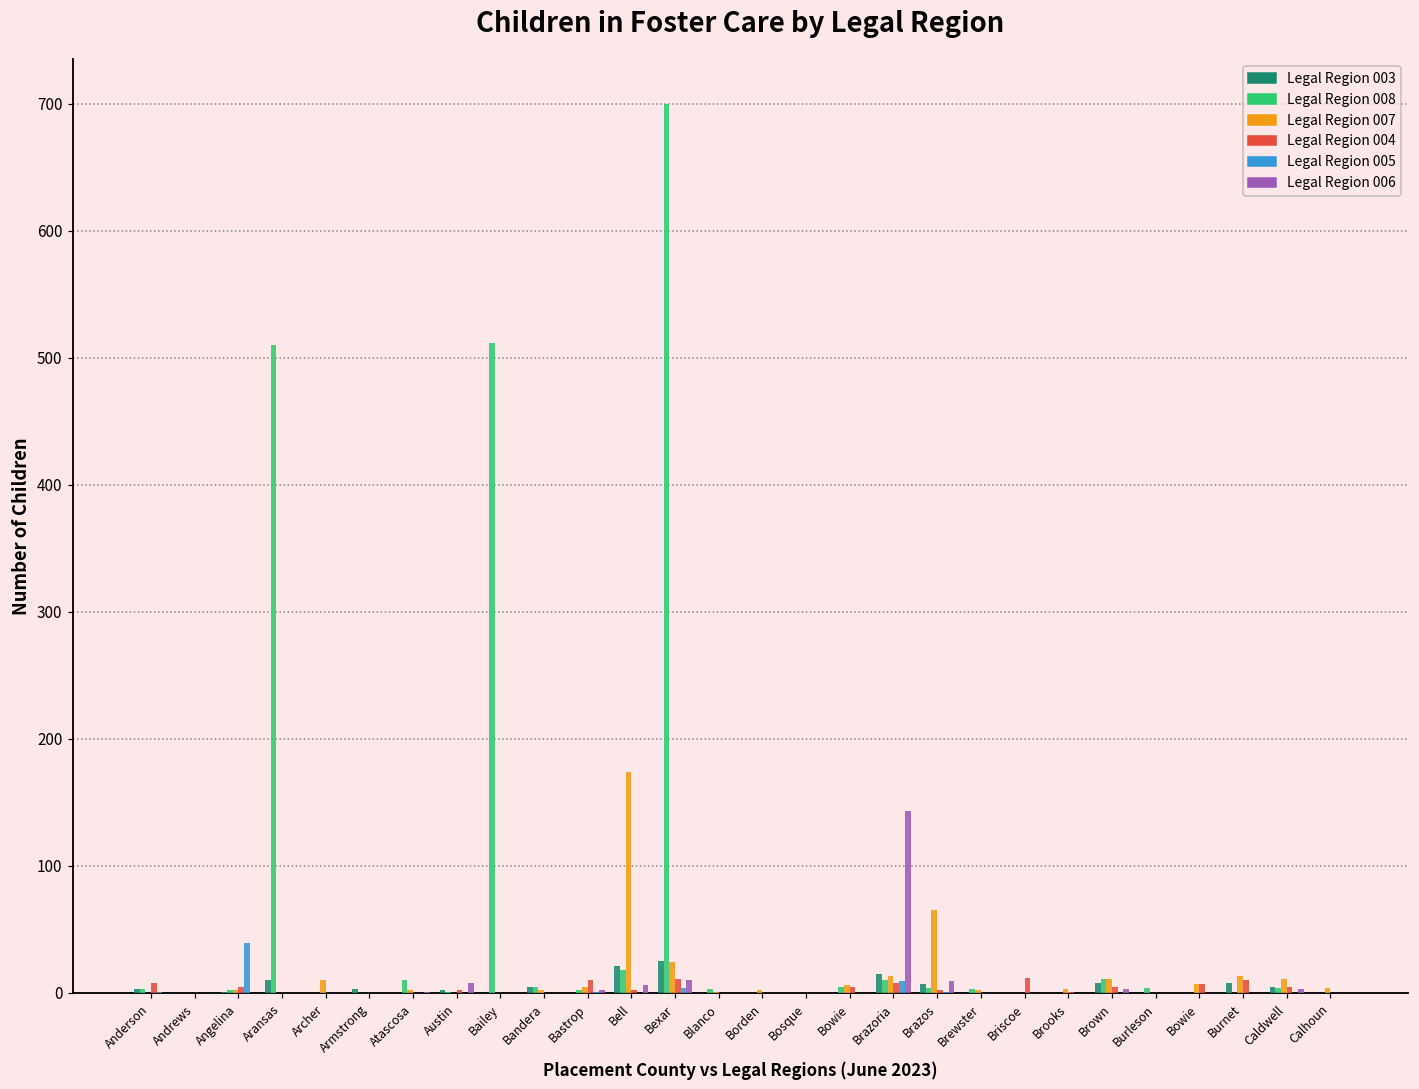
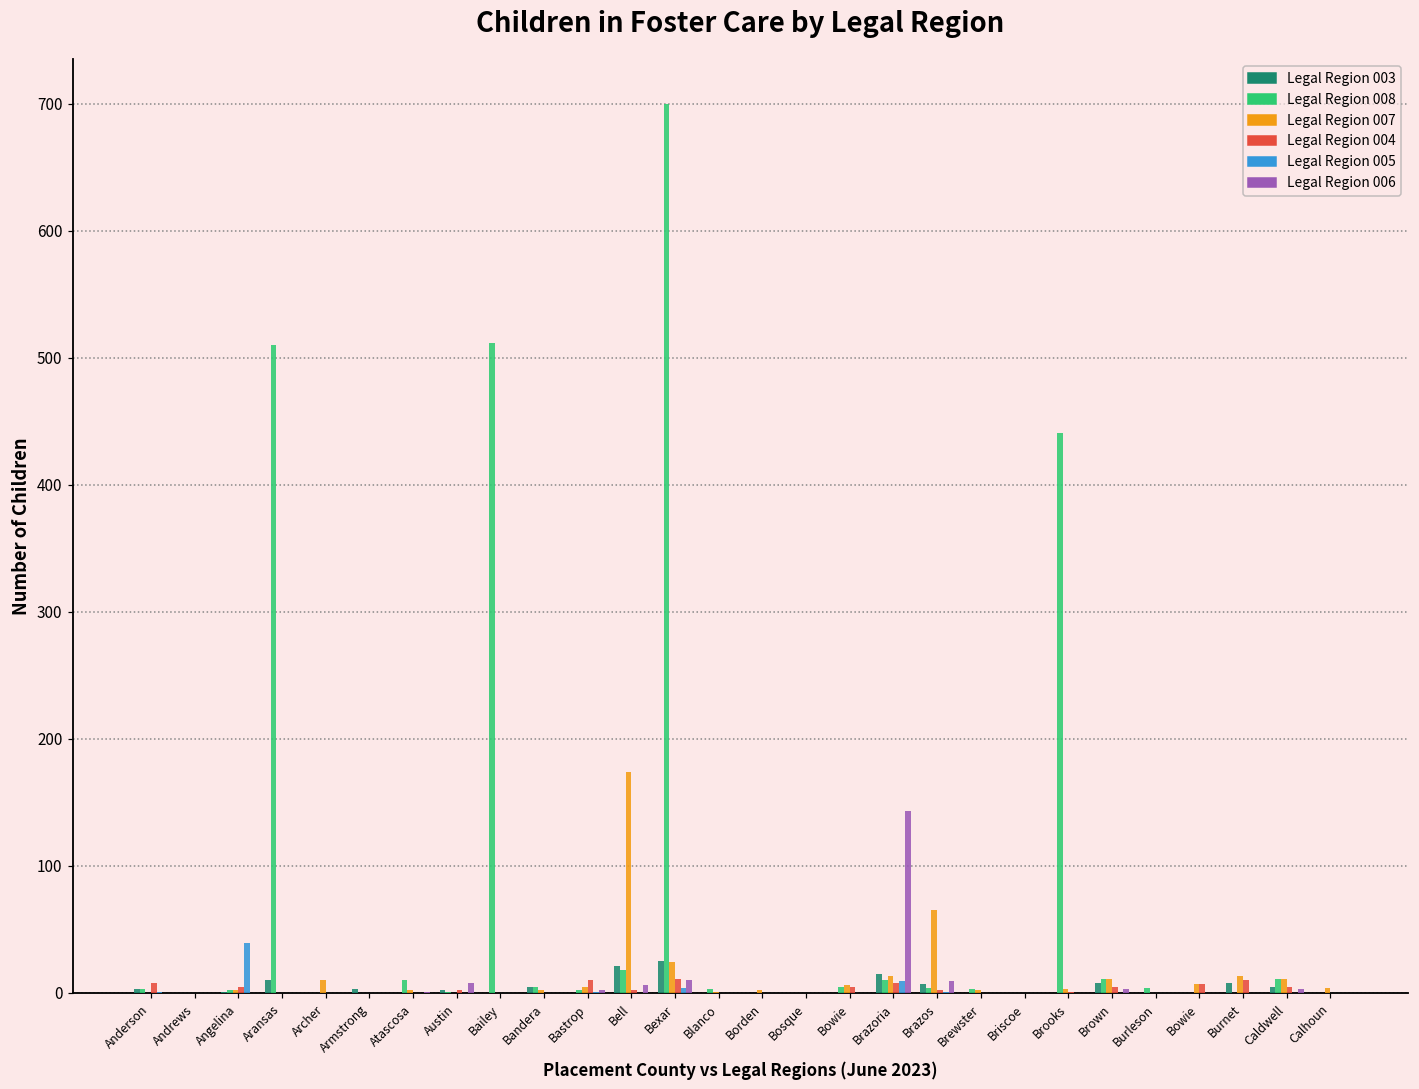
  {
    "Legal Region 003": {
      "Anderson": 3,
      "Andrews": 0,
      "Aransas": 10,
      "Archer": 0,
      "Armstrong": 3,
      "Atascosa": 0,
      "Bailey": 0,
      "Bandera": 5,
      "Bastrop": 0,
      "Bell": 21,
      "Bexar": 25,
      "Blanco": 0,
      "Borden": 0,
      "Bosque": 0,
      "Brazoria": 15,
      "Brazos": 7,
      "Brewster": 0,
      "Briscoe": 0,
      "Brooks": 0,
      "Brown": 8,
      "Burleson": 0,
      "Burnet": 8,
      "Caldwell": 5,
      "Calhoun": 0
    },
    "Legal Region 008": {
      "Anderson": 3,
      "Andrews": 0,
      "Aransas": 510,
      "Archer": 0,
      "Armstrong": 0,
      "Atascosa": 10,
      "Bailey": 512,
      "Bandera": 5,
      "Bell": 18,
      "Bexar": 700,
      "Blanco": 3,
      "Borden": 0,
      "Bosque": 0,
      "Brazoria": 10,
      "Brazos": 4,
      "Brewster": 3,
      "Briscoe": 0,
-     "Brooks": 0,
+     "Brooks": 441,
      "Brown": 11,
      "Burleson": 4,
      "Burnet": 0,
-     "Caldwell": 4,
+     "Caldwell": 11,
      "Calhoun": 0
    },
    "Legal Region 007": {
      "Anderson": 0,
      "Andrews": 0,
      "Aransas": 0,
      "Archer": 10,
      "Armstrong": 0,
      "Austin": 0,
      "Bailey": 0,
      "Bastrop": 5,
      "Bell": 174,
      "Bexar": 24,
      "Bosque": 0,
      "Brazoria": 13,
      "Brazos": 65,
      "Briscoe": 0,
      "Brooks": 3,
      "Brown": 11,
      "Burleson": 0,
      "Burnet": 13,
      "Caldwell": 11,
      "Calhoun": 4
    },
    "Legal Region 004": {
      "Anderson": 8,
      "Andrews": 0,
      "Angelina": 5,
      "Aransas": 0,
      "Archer": 0,
      "Armstrong": 0,
      "Atascosa": 0,
      "Bailey": 0,
      "Bandera": 0,
      "Bastrop": 10,
      "Bexar": 11,
      "Blanco": 0,
      "Borden": 0,
      "Bosque": 0,
      "Brazoria": 8,
      "Brewster": 0,
-     "Briscoe": 12,
+     "Briscoe": 0,
      "Brown": 5,
      "Burleson": 0,
      "Burnet": 10,
      "Caldwell": 5,
      "Calhoun": 0
    },
    "Legal Region 005": {
      "Andrews": 0,
      "Angelina": 39,
      "Aransas": 0,
      "Archer": 0,
      "Armstrong": 0,
      "Atascosa": 0,
      "Austin": 0,
      "Bailey": 0,
      "Bandera": 0,
      "Bell": 0,
      "Bexar": 4,
      "Blanco": 0,
      "Borden": 0,
      "Bosque": 0,
      "Brazoria": 9,
      "Brewster": 0,
      "Briscoe": 0,
      "Brooks": 0,
      "Brown": 0,
      "Burleson": 0,
      "Burnet": 0,
      "Caldwell": 0,
      "Calhoun": 0
    },
    "Legal Region 006": {
      "Anderson": 0,
      "Andrews": 0,
      "Angelina": 0,
      "Aransas": 0,
      "Archer": 0,
      "Armstrong": 0,
      "Austin": 8,
      "Bailey": 0,
      "Bandera": 0,
      "Bell": 6,
      "Bexar": 10,
      "Blanco": 0,
      "Borden": 0,
      "Bosque": 0,
      "Brazoria": 143,
      "Brazos": 9,
      "Brewster": 0,
      "Briscoe": 0,
      "Brooks": 0,
      "Brown": 3,
      "Burleson": 0,
      "Burnet": 0,
      "Caldwell": 3,
      "Calhoun": 0
    }
  }
